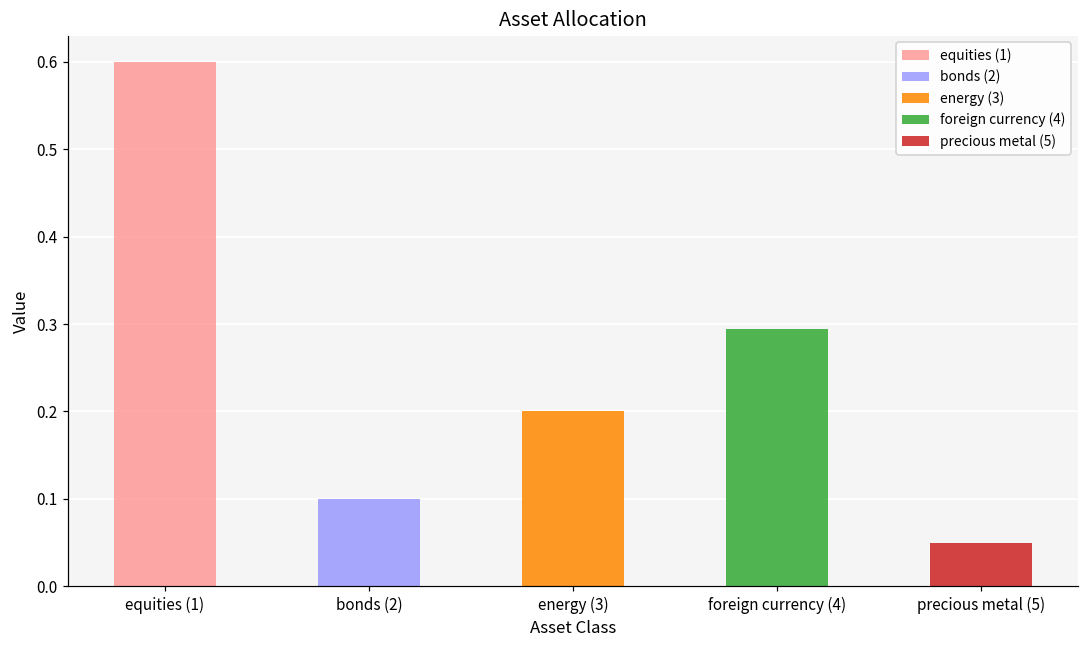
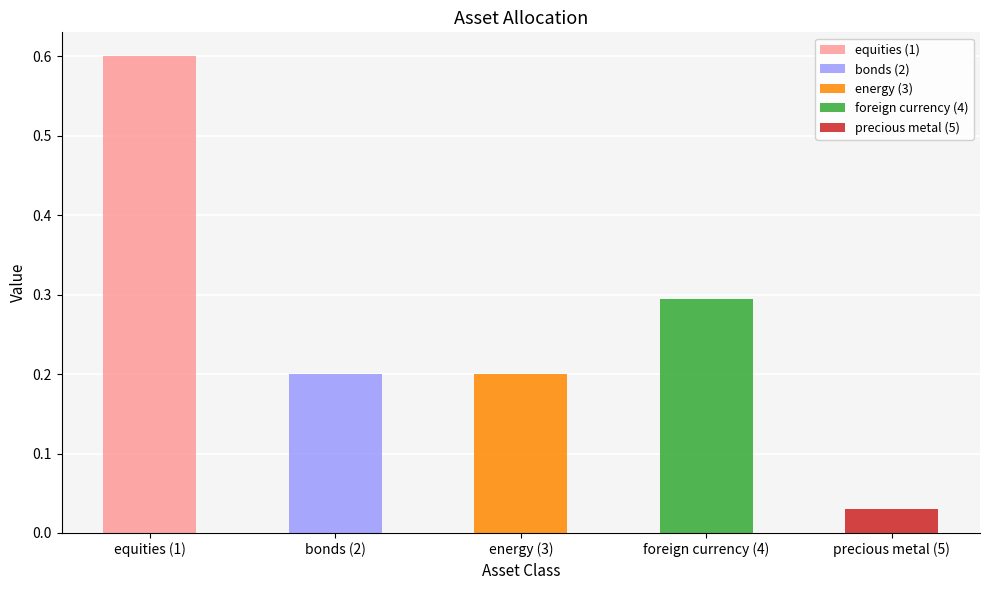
  {
    "equities (1)": 0.60,
-   "bonds (2)": 0.1,
+   "bonds (2)": 0.2,
    "energy (3)": 0.20,
    "foreign currency (4)": 0.29,
-   "precious metal (5)": 0.05
+   "precious metal (5)": 0.03
  }
